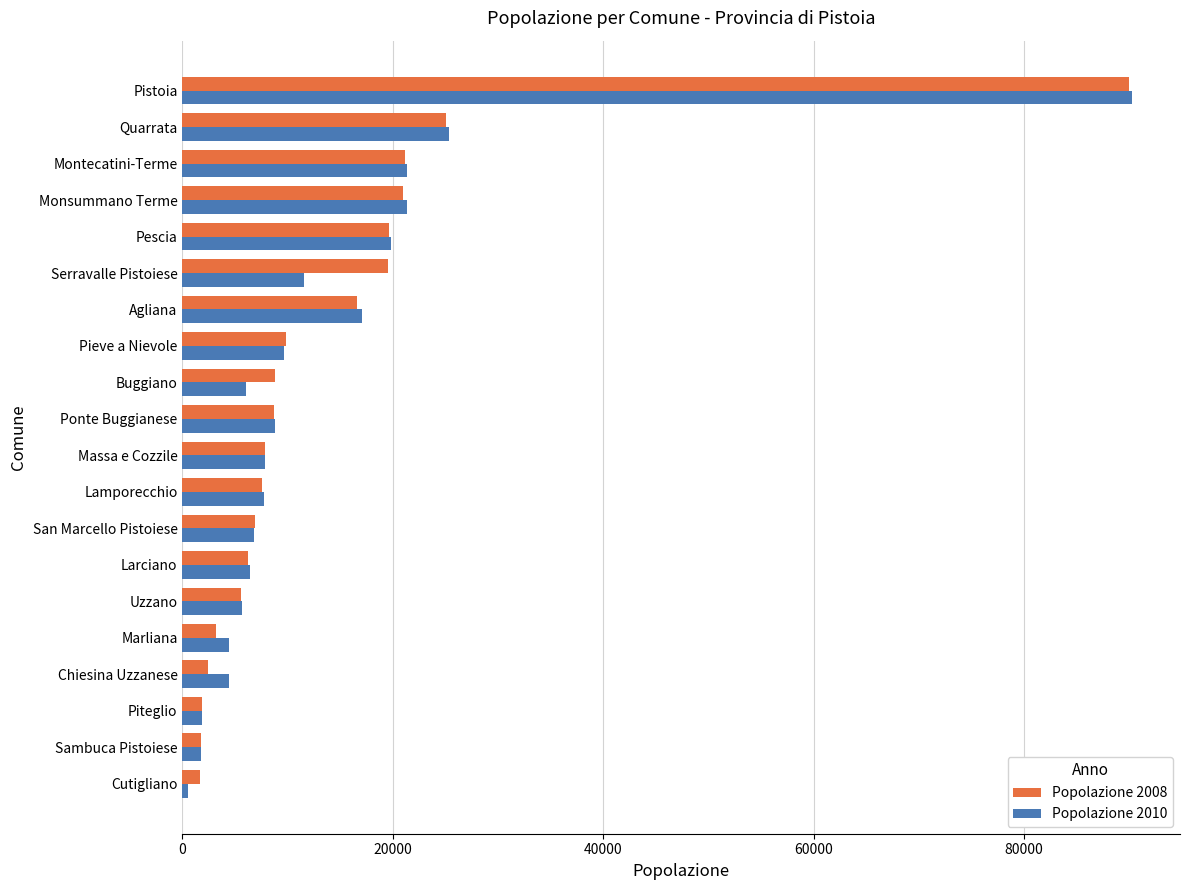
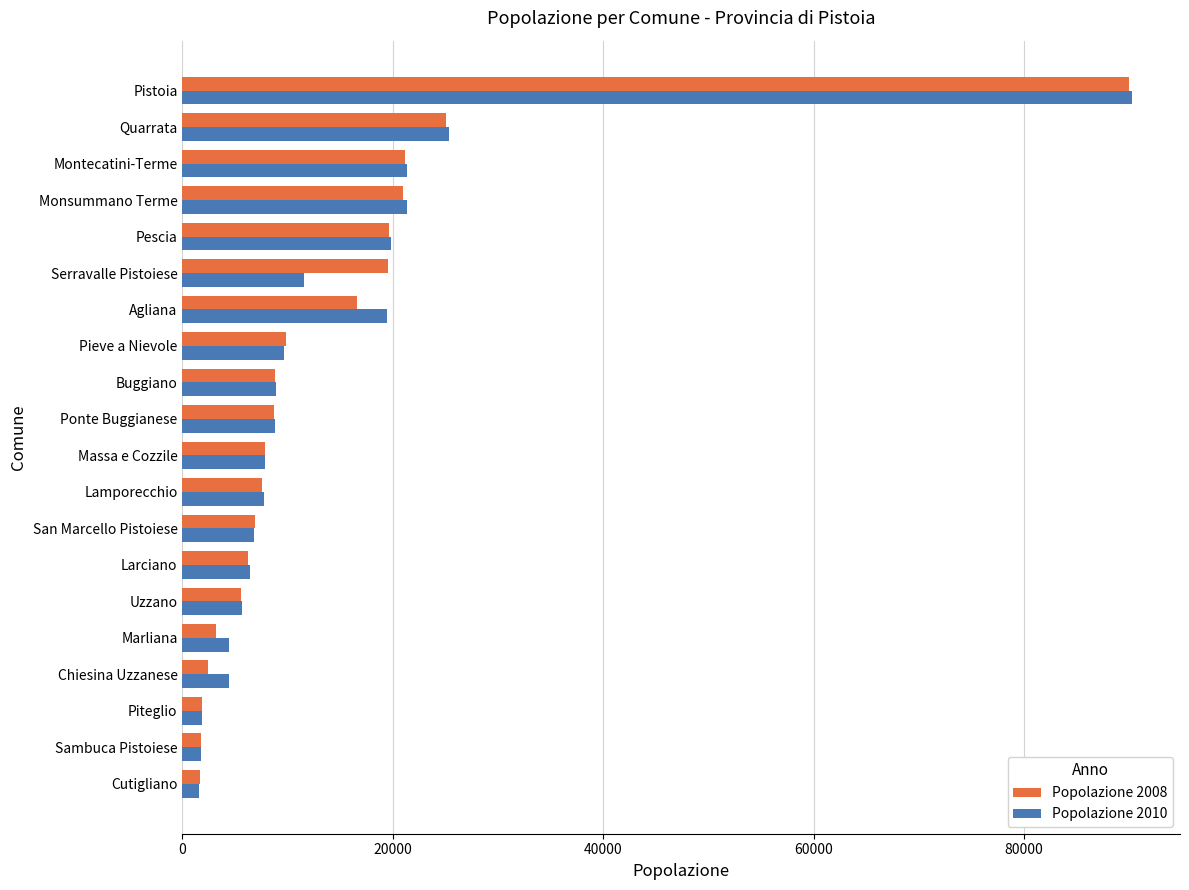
  {
    "Popolazione 2008": {
      "Pistoia": 90000,
      "Quarrata": 25000,
      "Montecatini-Terme": 21200,
      "Monsummano Terme": 21000,
      "Pescia": 19600,
      "Serravalle Pistoiese": 19500,
      "Agliana": 16600,
      "Pieve a Nievole": 9800,
      "Buggiano": 8800,
      "Ponte Buggianese": 8700,
      "Massa e Cozzile": 7900,
      "Lamporecchio": 7600,
      "San Marcello Pistoiese": 6900,
      "Larciano": 6200,
      "Uzzano": 5500,
      "Marliana": 3200,
      "Chiesina Uzzanese": 2500,
      "Piteglio": 1800,
      "Sambuca Pistoiese": 1800,
      "Cutigliano": 1600
    },
    "Popolazione 2010": {
      "Pistoia": 90300,
      "Quarrata": 25400,
      "Montecatini-Terme": 21400,
      "Monsummano Terme": 21400,
      "Pescia": 19900,
      "Serravalle Pistoiese": 11600,
-     "Agliana": 17100,
+     "Agliana": 19500,
      "Pieve a Nievole": 9600,
-     "Buggiano": 6100,
+     "Buggiano": 8900,
      "Ponte Buggianese": 8800,
      "Massa e Cozzile": 7900,
      "Lamporecchio": 7700,
      "San Marcello Pistoiese": 6800,
      "Larciano": 6400,
      "Uzzano": 5700,
      "Marliana": 4400,
      "Chiesina Uzzanese": 4500,
      "Piteglio": 1800,
      "Sambuca Pistoiese": 1700,
-     "Cutigliano": 600
+     "Cutigliano": 1600
    }
  }
